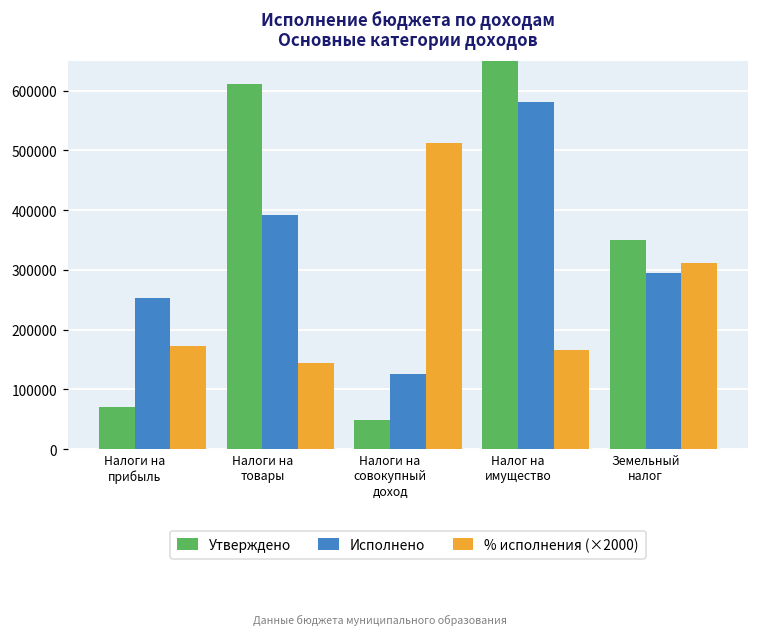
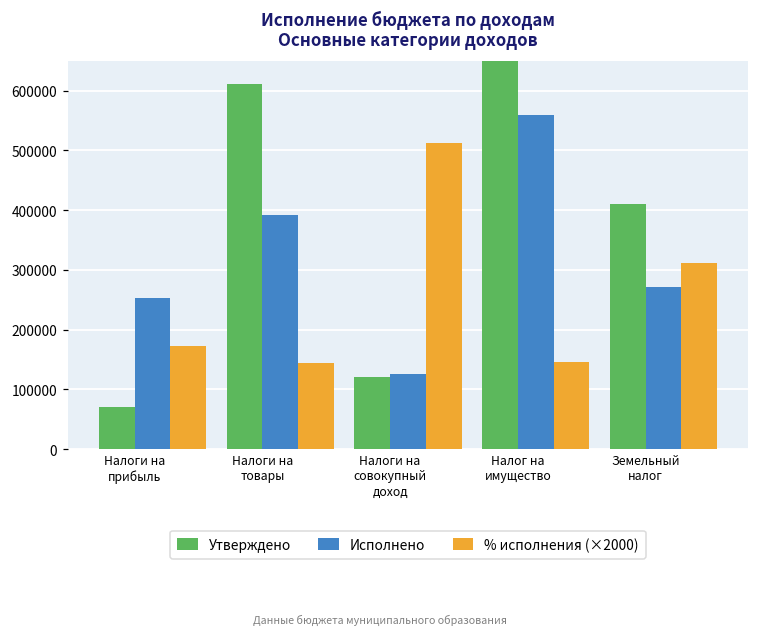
  {
    "Утверждено": {
      "Налоги на прибыль": 70000,
      "Налоги на товары": 610000,
-     "Налоги на совокупный доход": 50000,
-     "Земельный налог": 350000
+     "Налоги на совокупный доход": 120000,
+     "Земельный налог": 410000
    },
    "Исполнено": {
      "Налоги на прибыль": 250000,
      "Налоги на товары": 390000,
      "Налоги на совокупный доход": 130000,
-     "Налог на имущество": 580000,
-     "Земельный налог": 300000
+     "Налог на имущество": 560000,
+     "Земельный налог": 270000
    },
    "% исполнения (×2000)": {
      "Налоги на прибыль": 170000,
      "Налоги на товары": 140000,
      "Налоги на совокупный доход": 510000,
-     "Налог на имущество": 170000,
+     "Налог на имущество": 150000,
      "Земельный налог": 310000
    }
  }
